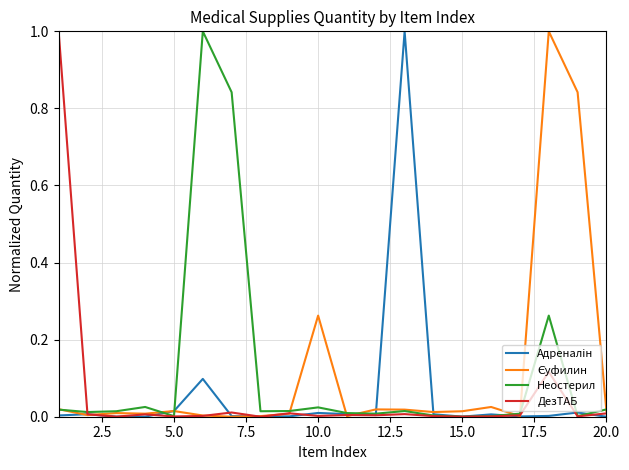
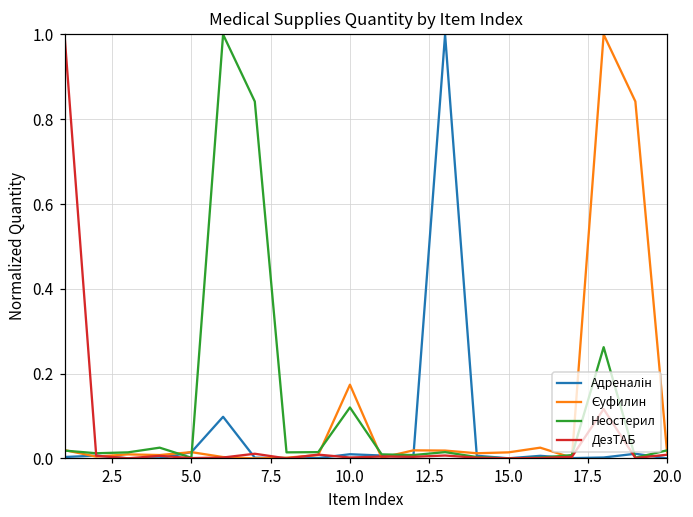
  {
    "Адреналін": {
      "10.0": 0.01,
      "20.0": 0.00
    },
    "Єуфилин": {
-     "10.0": 0.26,
+     "10.0": 0.17,
      "15.0": 0.01
    },
    "Неостерил": {
-     "10.0": 0.02
+     "10.0": 0.12
    },
    "ДезТАБ": {
      "10.0": 0.00
    }
  }
